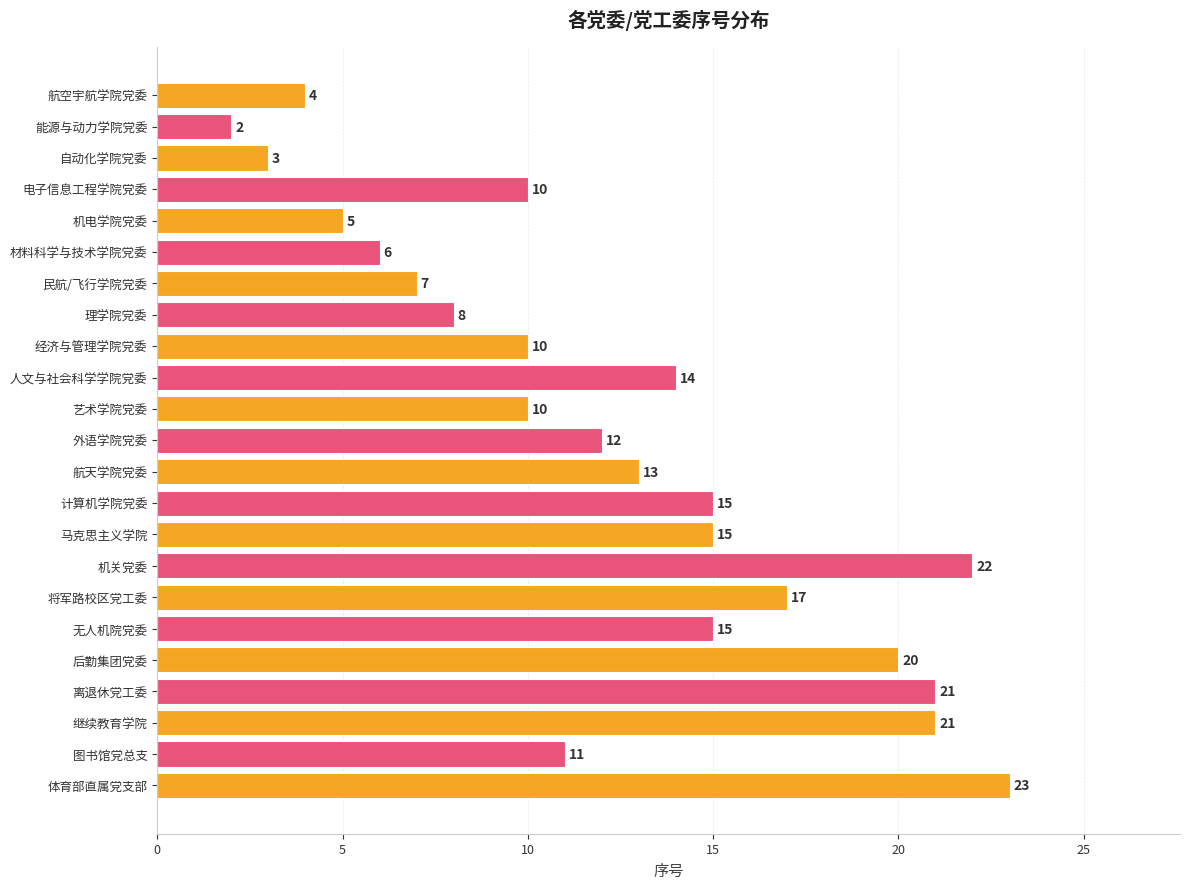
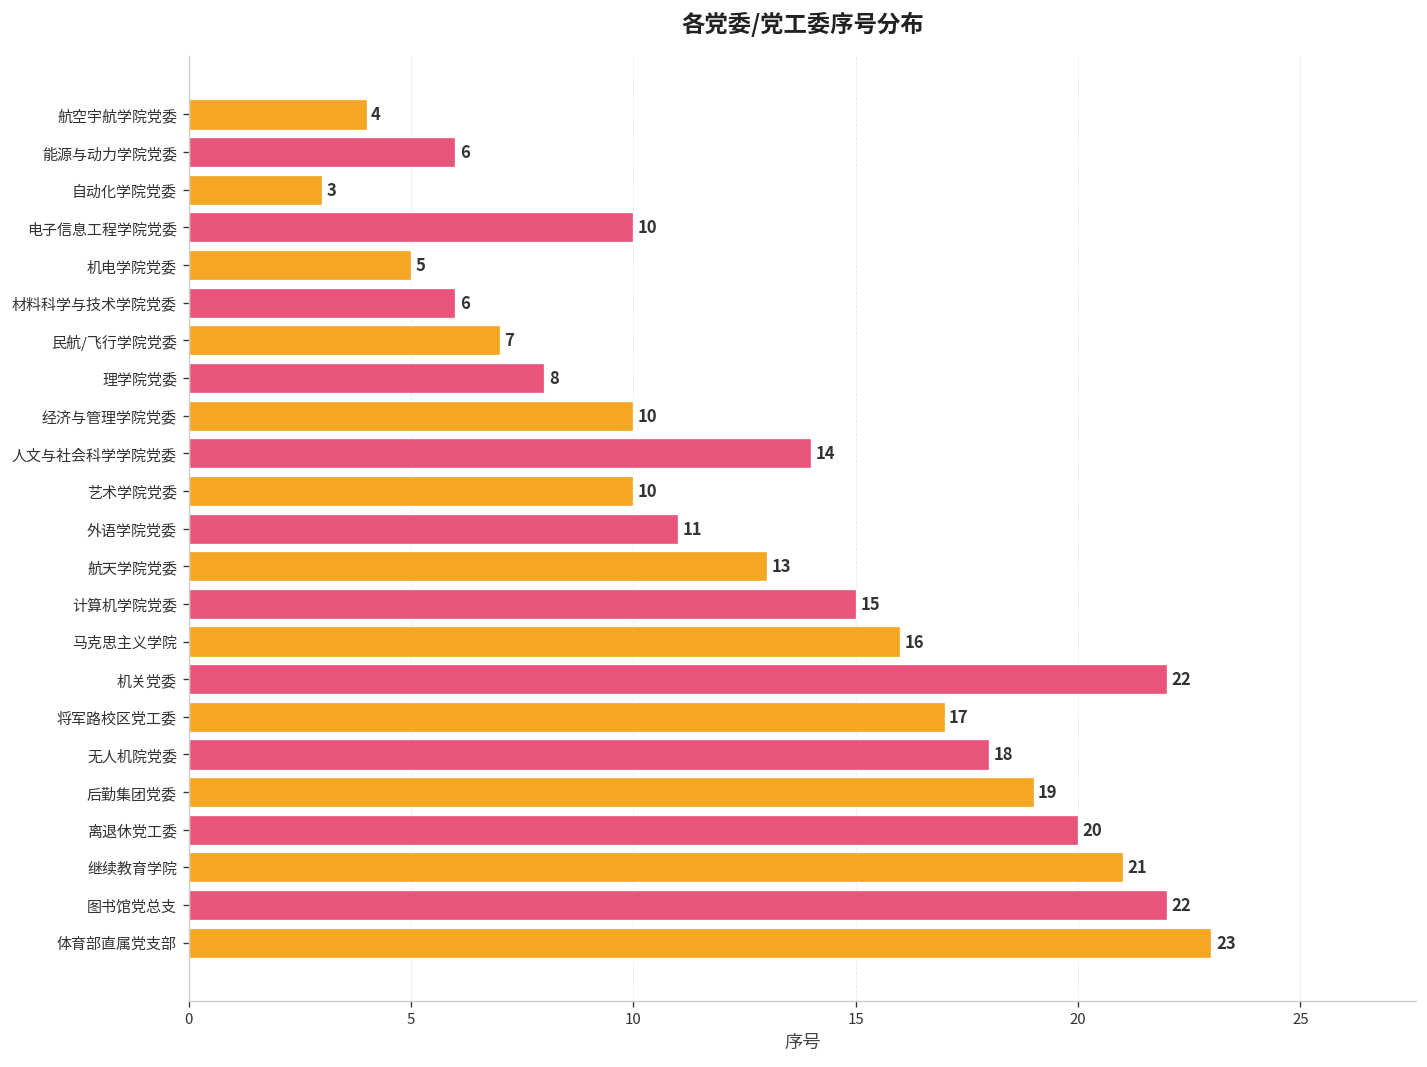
  {
    "航空宇航学院党委": 4,
-   "能源与动力学院党委": 2,
+   "能源与动力学院党委": 6,
    "自动化学院党委": 3,
    "电子信息工程学院党委": 10,
    "机电学院党委": 5,
    "材料科学与技术学院党委": 6,
    "民航/飞行学院党委": 7,
    "理学院党委": 8,
    "经济与管理学院党委": 10,
    "人文与社会科学学院党委": 14,
    "艺术学院党委": 10,
-   "外语学院党委": 12,
+   "外语学院党委": 11,
    "航天学院党委": 13,
    "计算机学院党委": 15,
-   "马克思主义学院": 15,
+   "马克思主义学院": 16,
    "机关党委": 22,
    "将军路校区党工委": 17,
-   "无人机院党委": 15,
-   "后勤集团党委": 20,
-   "离退休党工委": 21,
+   "无人机院党委": 18,
+   "后勤集团党委": 19,
+   "离退休党工委": 20,
    "继续教育学院": 21,
-   "图书馆党总支": 11,
+   "图书馆党总支": 22,
    "体育部直属党支部": 23
  }
